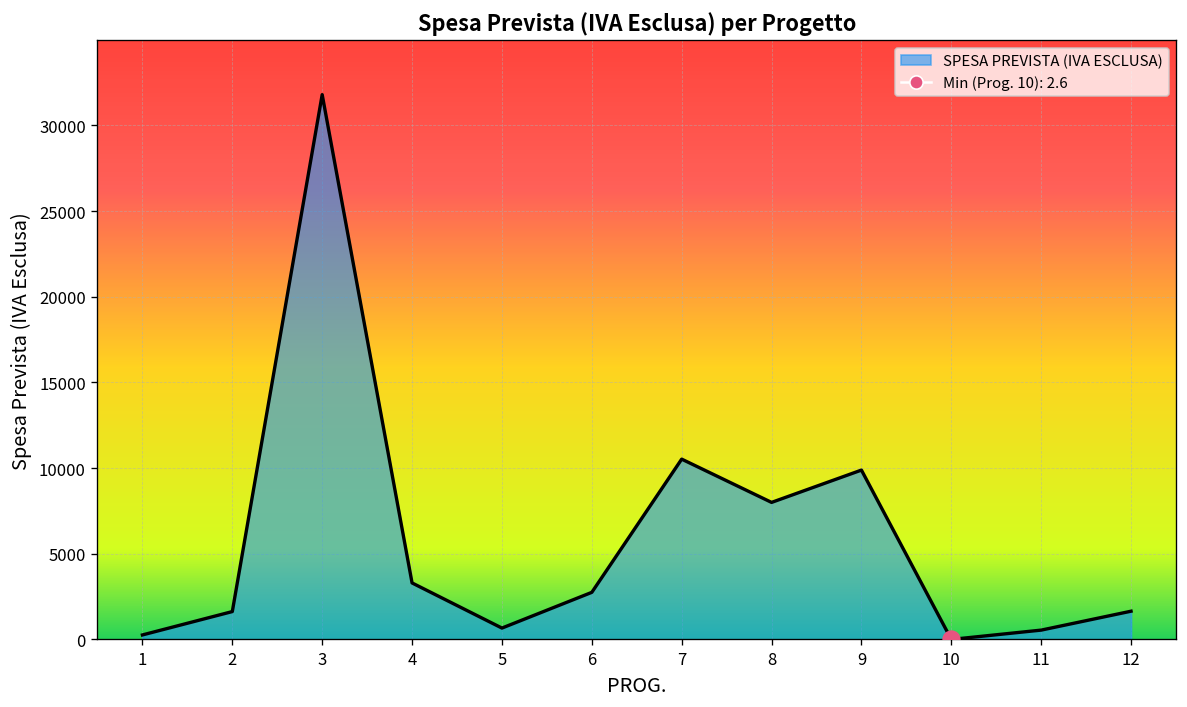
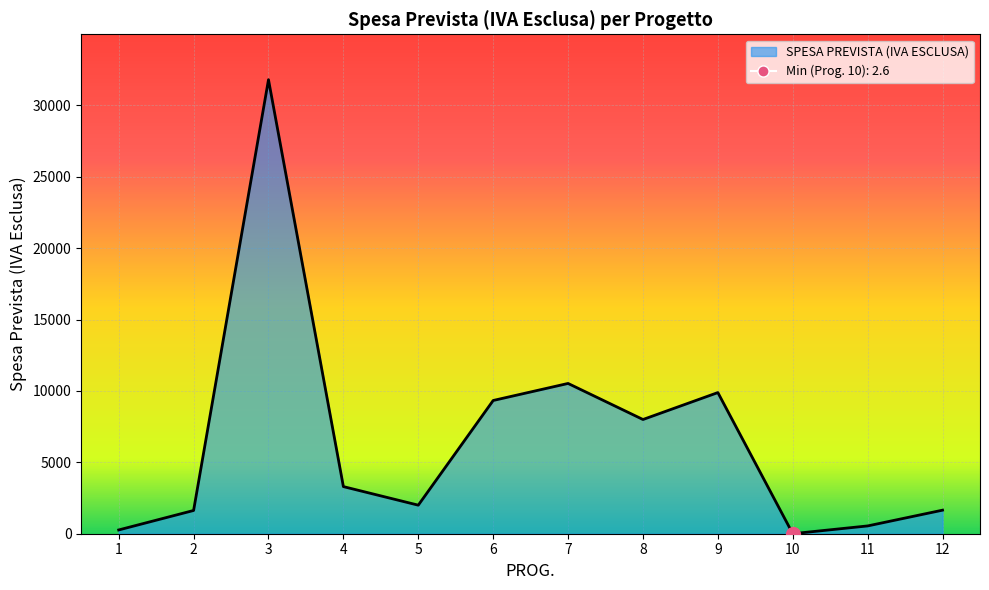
  {
    "SPESA PREVISTA (IVA ESCLUSA)": {
      "1": 300,
      "2": 1600,
      "3": 31800,
      "4": 3300,
-     "5": 700,
-     "6": 2800,
+     "5": 2000,
+     "6": 9300,
      "7": 10500,
      "8": 8000,
      "9": 9900,
      "11": 500,
      "12": 1700
    }
  }
